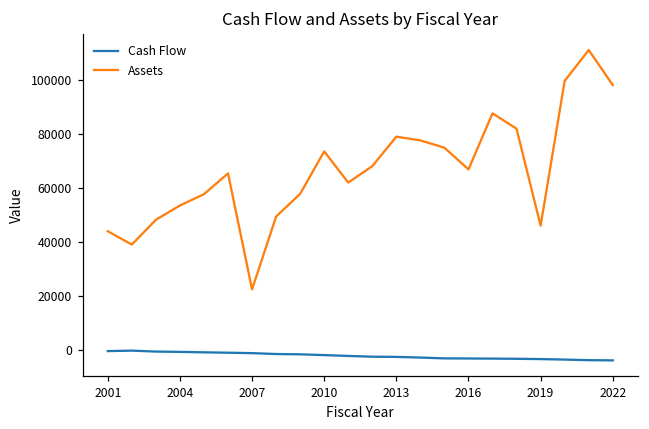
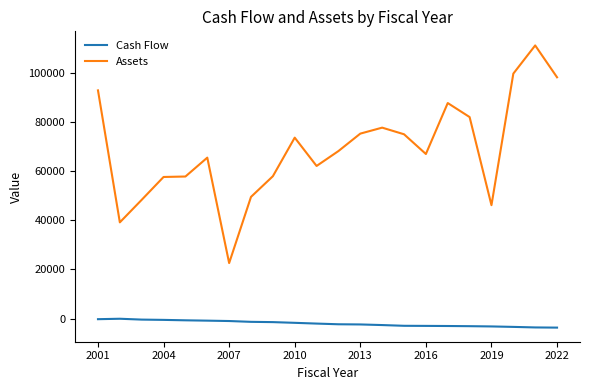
  {
    "Cash Flow": {
      "2001": 0,
      "2004": -1000,
      "2007": -1000,
      "2010": -2000,
      "2013": -2000,
      "2016": -3000,
      "2019": -3000,
      "2022": -4000
    },
    "Assets": {
-     "2001": 44000,
-     "2004": 54000,
+     "2001": 93000,
+     "2004": 58000,
      "2007": 23000,
      "2010": 74000,
-     "2013": 79000,
+     "2013": 75000,
      "2016": 67000,
      "2019": 46000,
      "2022": 98000
    }
  }
